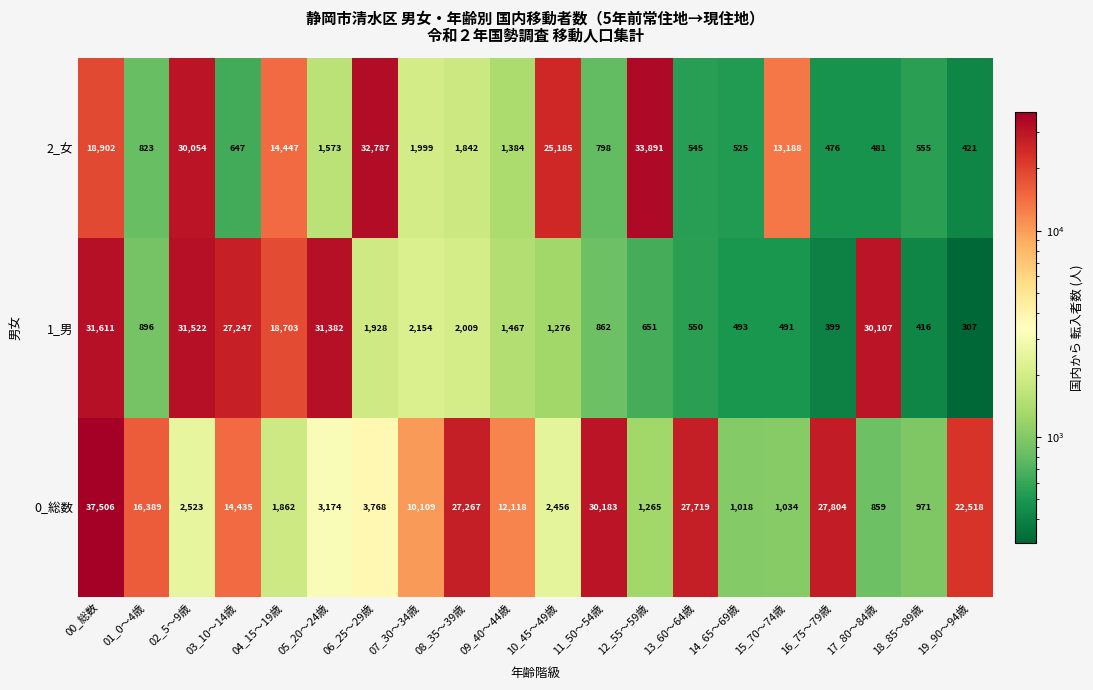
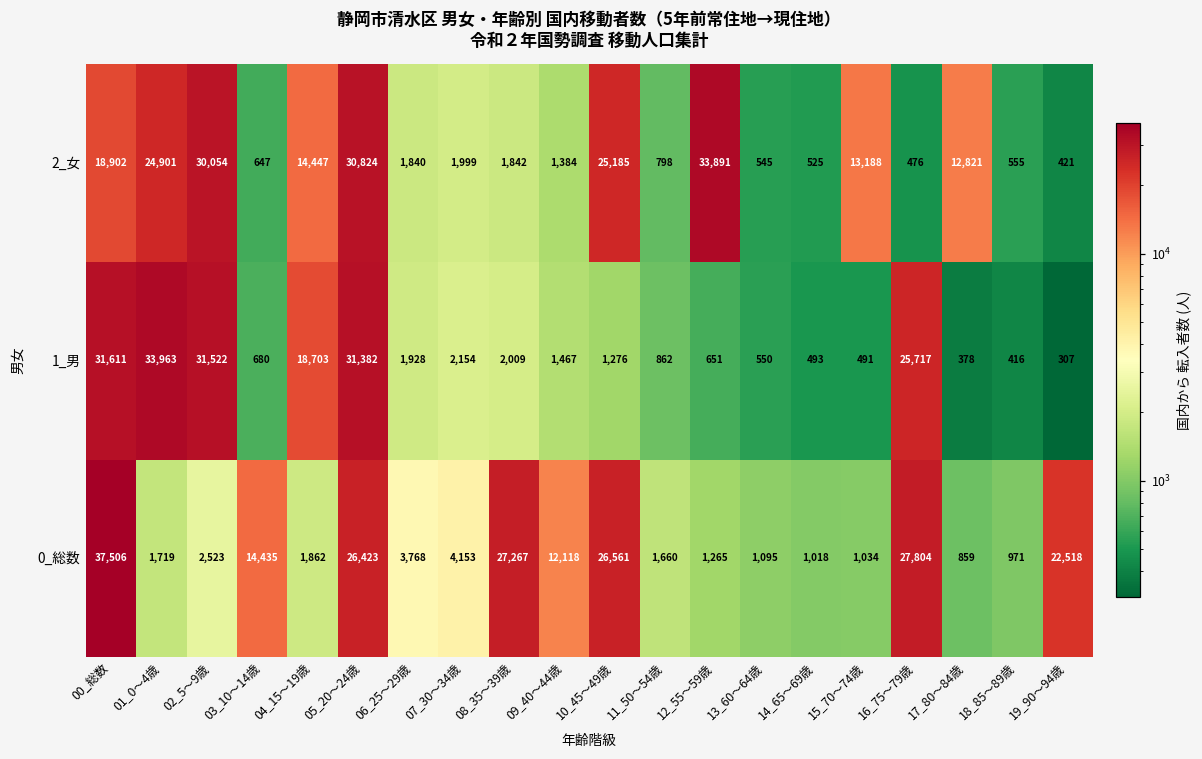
  {
    "2_女": {
      "00_総数": "18,902",
-     "01_0～4歳": "823",
+     "01_0～4歳": "24,901",
      "02_5～9歳": "30,054",
      "03_10～14歳": "647",
      "04_15～19歳": "14,447",
-     "05_20～24歳": "1,573",
-     "06_25～29歳": "32,787",
+     "05_20～24歳": "30,824",
+     "06_25～29歳": "1,840",
      "07_30～34歳": "1,999",
      "08_35～39歳": "1,842",
      "09_40～44歳": "1,384",
      "10_45～49歳": "25,185",
      "11_50～54歳": "798",
      "12_55～59歳": "33,891",
      "13_60～64歳": "545",
      "14_65～69歳": "525",
      "15_70～74歳": "13,188",
      "16_75～79歳": "476",
-     "17_80～84歳": "481",
+     "17_80～84歳": "12,821",
      "18_85～89歳": "555",
      "19_90～94歳": "421"
    },
    "1_男": {
      "00_総数": "31,611",
-     "01_0～4歳": "896",
+     "01_0～4歳": "33,963",
      "02_5～9歳": "31,522",
-     "03_10～14歳": "27,247",
+     "03_10～14歳": "680",
      "04_15～19歳": "18,703",
      "05_20～24歳": "31,382",
      "06_25～29歳": "1,928",
      "07_30～34歳": "2,154",
      "08_35～39歳": "2,009",
      "09_40～44歳": "1,467",
      "10_45～49歳": "1,276",
      "11_50～54歳": "862",
      "12_55～59歳": "651",
      "13_60～64歳": "550",
      "14_65～69歳": "493",
      "15_70～74歳": "491",
-     "16_75～79歳": "399",
-     "17_80～84歳": "30,107",
+     "16_75～79歳": "25,717",
+     "17_80～84歳": "378",
      "18_85～89歳": "416",
      "19_90～94歳": "307"
    },
    "0_総数": {
      "00_総数": "37,506",
-     "01_0～4歳": "16,389",
+     "01_0～4歳": "1,719",
      "02_5～9歳": "2,523",
      "03_10～14歳": "14,435",
      "04_15～19歳": "1,862",
-     "05_20～24歳": "3,174",
+     "05_20～24歳": "26,423",
      "06_25～29歳": "3,768",
-     "07_30～34歳": "10,109",
+     "07_30～34歳": "4,153",
      "08_35～39歳": "27,267",
      "09_40～44歳": "12,118",
-     "10_45～49歳": "2,456",
-     "11_50～54歳": "30,183",
+     "10_45～49歳": "26,561",
+     "11_50～54歳": "1,660",
      "12_55～59歳": "1,265",
-     "13_60～64歳": "27,719",
+     "13_60～64歳": "1,095",
      "14_65～69歳": "1,018",
      "15_70～74歳": "1,034",
      "16_75～79歳": "27,804",
      "17_80～84歳": "859",
      "18_85～89歳": "971",
      "19_90～94歳": "22,518"
    }
  }
